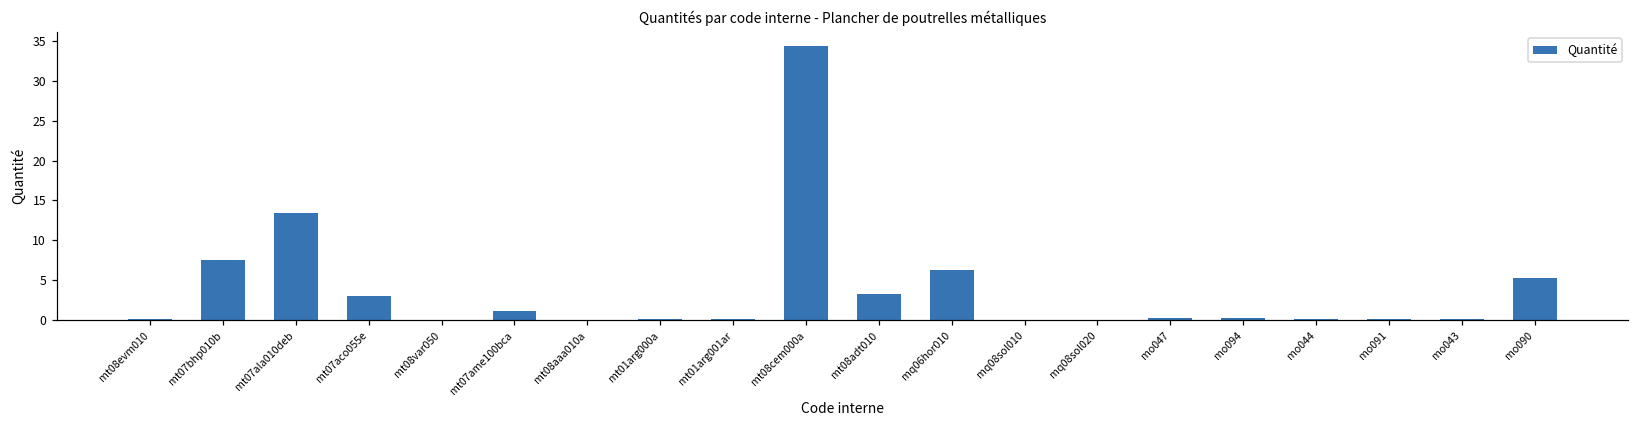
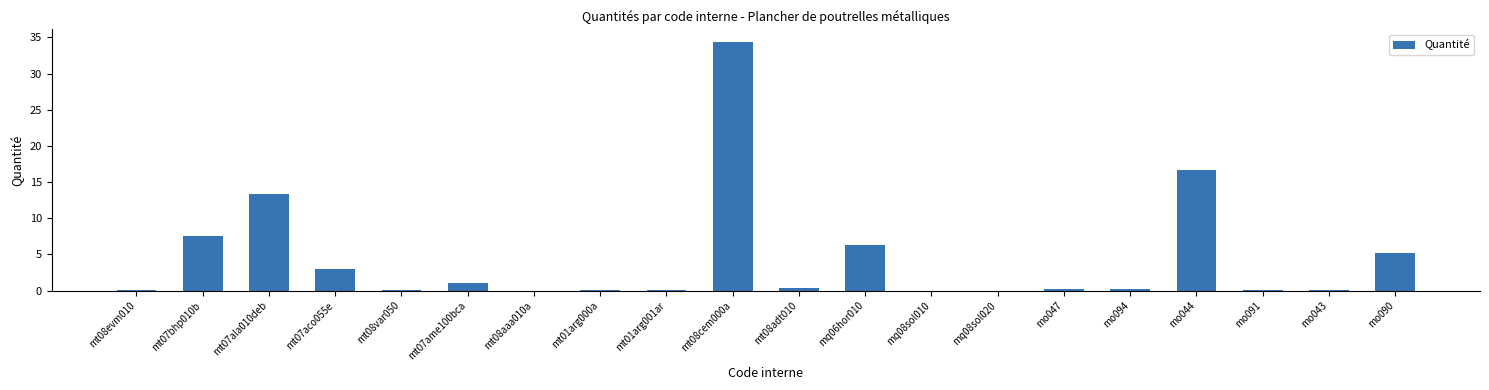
  {
    "mt07bhp010b": 8,
    "mt07ala010deb": 13,
    "mt07aco055e": 3,
    "mt07ame100bca": 1,
    "mt08cem000a": 34,
-   "mt08adt010": 3,
+   "mt08adt010": 0,
    "mq06hor010": 6,
-   "mo044": 0,
+   "mo044": 17,
    "mo090": 5
  }
